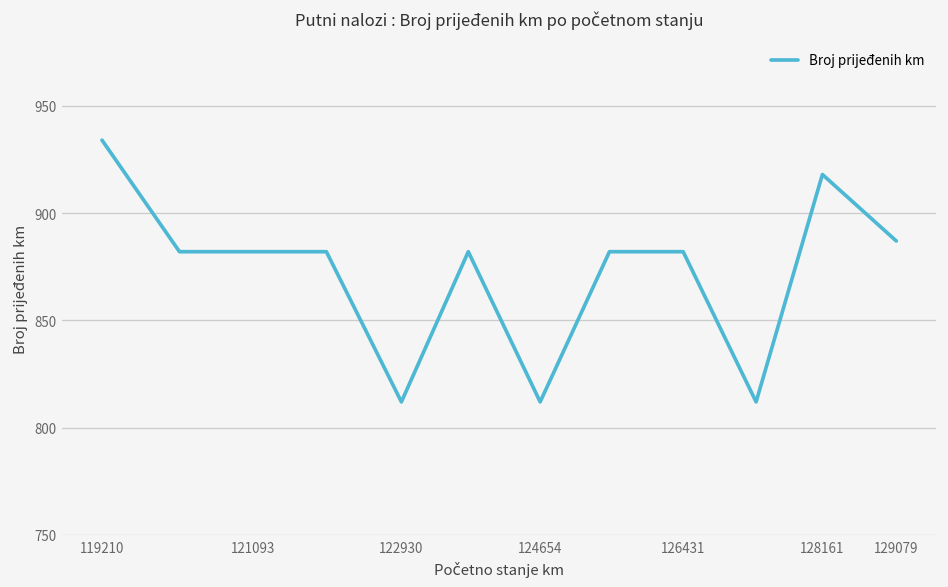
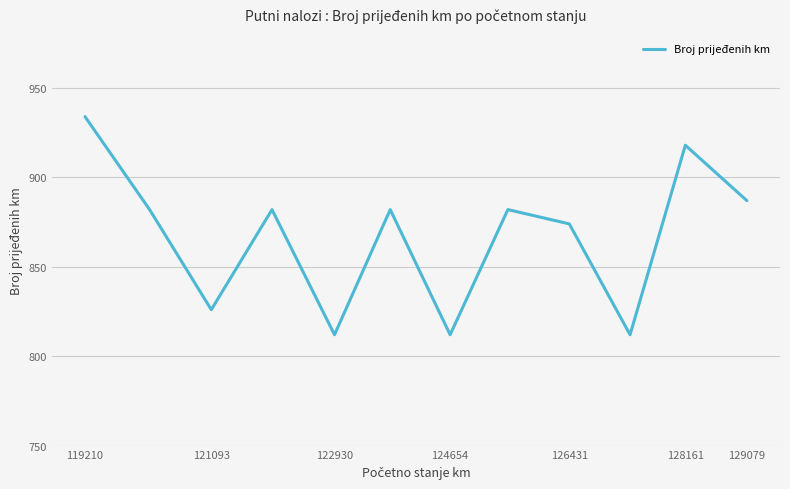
  {
    "119210": 934,
-   "121093": 882,
+   "121093": 826,
    "122930": 812,
    "124654": 812,
-   "126431": 882,
+   "126431": 874,
    "128161": 918,
    "129079": 887
  }
